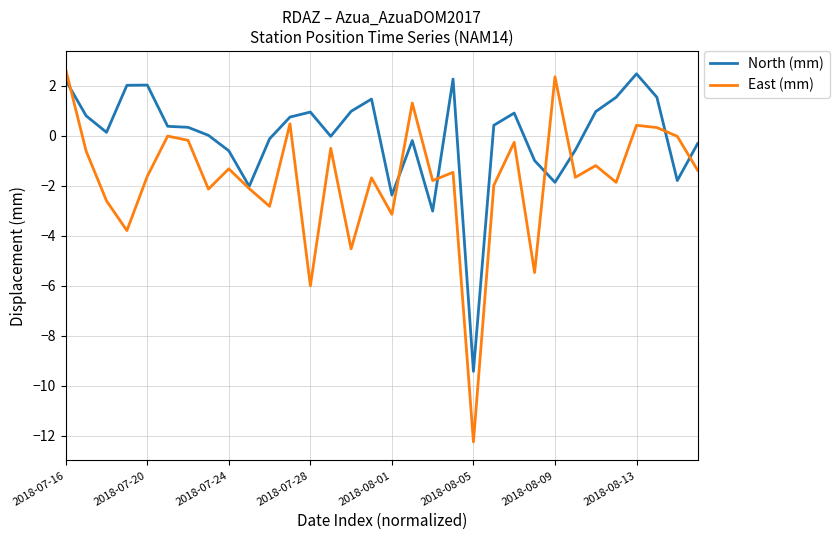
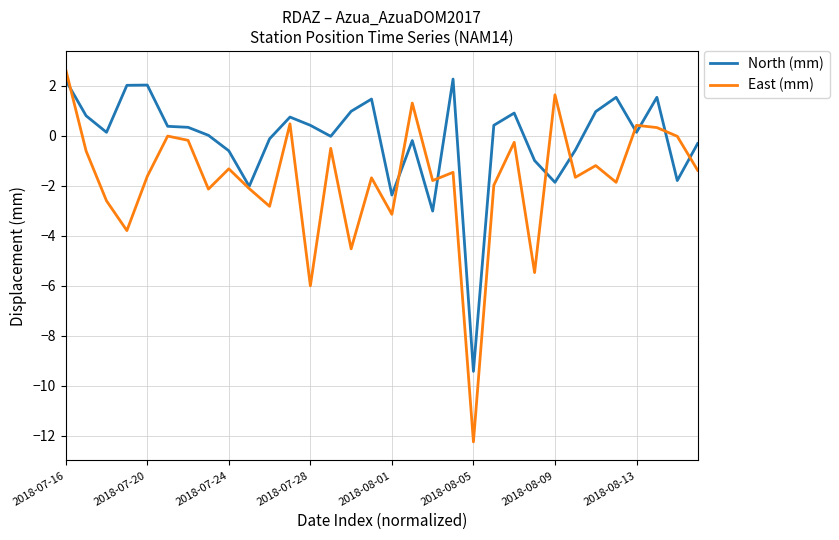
  {
    "North (mm)": {
      "2018-07-16": 2.2,
      "2018-07-20": 2.0,
      "2018-07-24": -0.6,
-     "2018-07-28": 1.0,
+     "2018-07-28": 0.4,
      "2018-08-01": -2.4,
      "2018-08-05": -9.4,
      "2018-08-09": -1.9,
-     "2018-08-13": 2.5
+     "2018-08-13": 0.1
    },
    "East (mm)": {
      "2018-07-16": 2.7,
      "2018-07-20": -1.6,
      "2018-07-24": -1.3,
      "2018-07-28": -6.0,
      "2018-08-01": -3.1,
      "2018-08-05": -12.2,
-     "2018-08-09": 2.4,
+     "2018-08-09": 1.6,
      "2018-08-13": 0.4
    }
  }
